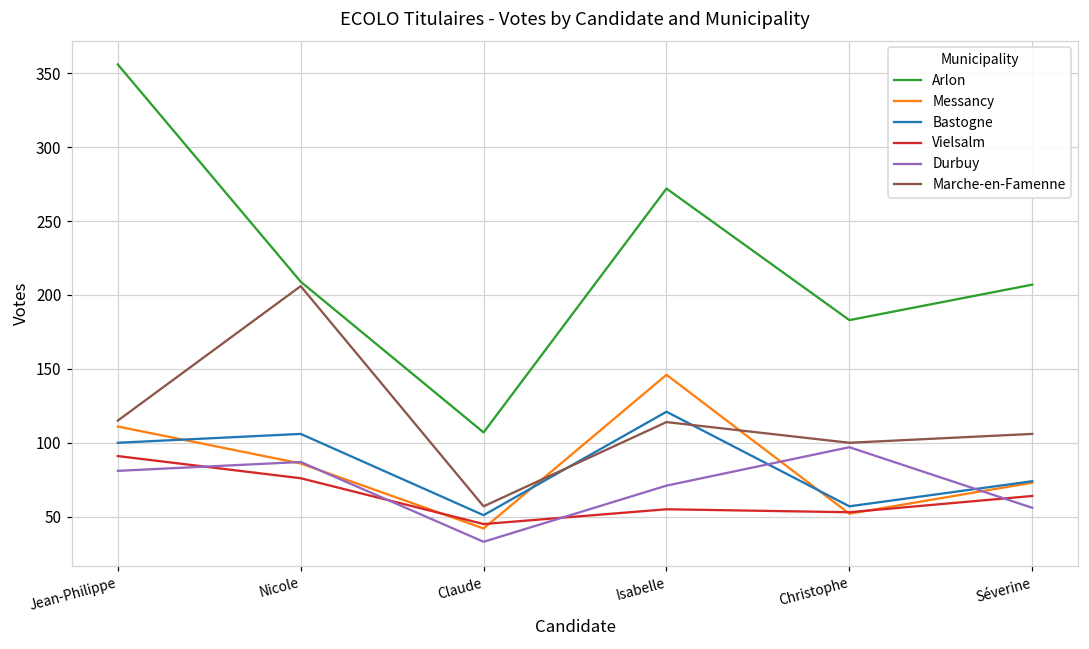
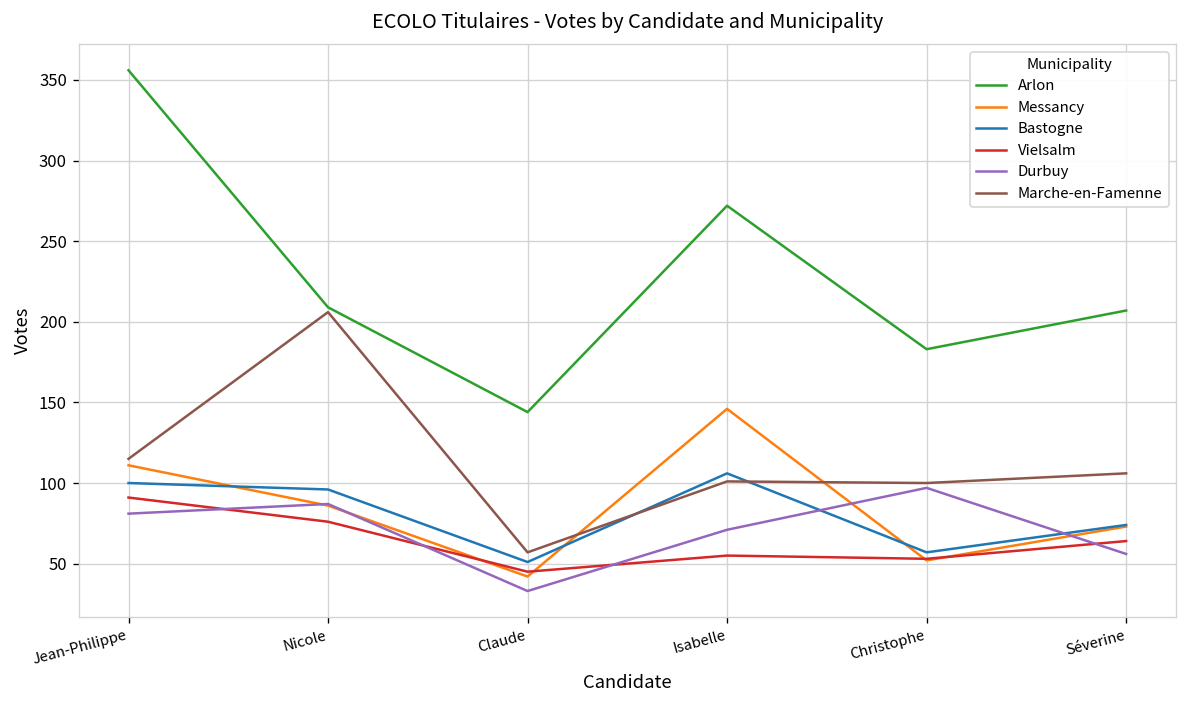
  {
    "Arlon": {
      "Jean-Philippe": 356,
      "Nicole": 209,
-     "Claude": 107,
+     "Claude": 144,
      "Isabelle": 272,
      "Christophe": 183,
      "Séverine": 207
    },
    "Messancy": {
      "Jean-Philippe": 111,
      "Claude": 42,
      "Isabelle": 146
    },
    "Bastogne": {
      "Jean-Philippe": 100,
-     "Nicole": 106,
+     "Nicole": 96,
      "Claude": 51,
-     "Isabelle": 121,
+     "Isabelle": 106,
      "Christophe": 57
    },
    "Vielsalm": {
      "Jean-Philippe": 91,
      "Nicole": 76,
      "Claude": 45,
      "Isabelle": 55,
      "Séverine": 64
    },
    "Durbuy": {
      "Jean-Philippe": 81,
      "Claude": 33,
      "Isabelle": 71,
      "Christophe": 97,
      "Séverine": 56
    },
    "Marche-en-Famenne": {
      "Jean-Philippe": 115,
      "Nicole": 206,
      "Claude": 57,
-     "Isabelle": 114,
+     "Isabelle": 101,
      "Christophe": 100,
      "Séverine": 106
    }
  }
